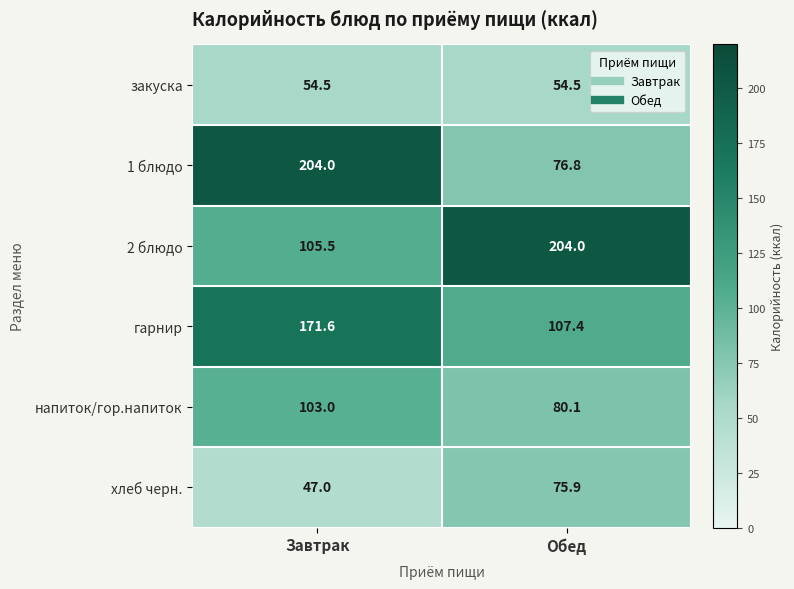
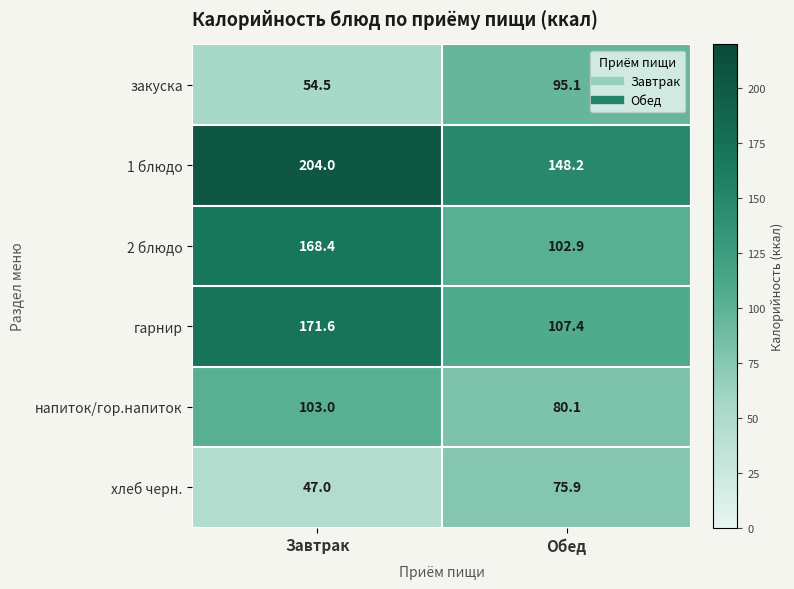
  {
    "закуска": {
      "Завтрак": 54.5,
-     "Обед": 54.5
+     "Обед": 95.1
    },
    "1 блюдо": {
      "Завтрак": 204.0,
-     "Обед": 76.8
+     "Обед": 148.2
    },
    "2 блюдо": {
-     "Завтрак": 105.5,
-     "Обед": 204.0
+     "Завтрак": 168.4,
+     "Обед": 102.9
    },
    "гарнир": {
      "Завтрак": 171.6,
      "Обед": 107.4
    },
    "напиток/гор.напиток": {
      "Завтрак": 103.0,
      "Обед": 80.1
    },
    "хлеб черн.": {
      "Завтрак": 47.0,
      "Обед": 75.9
    }
  }
